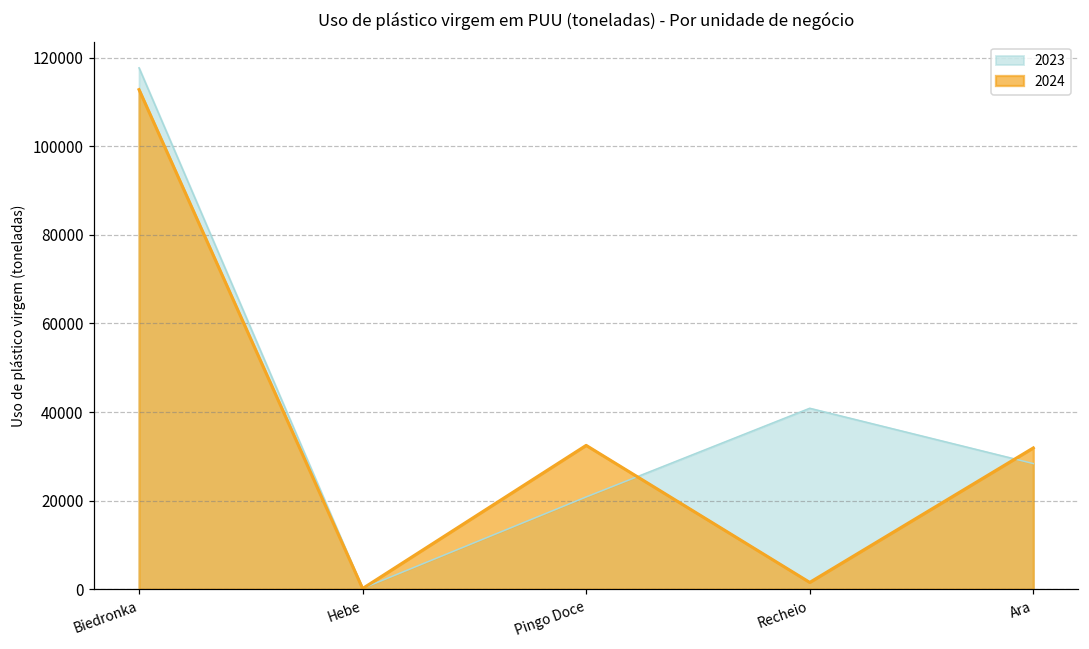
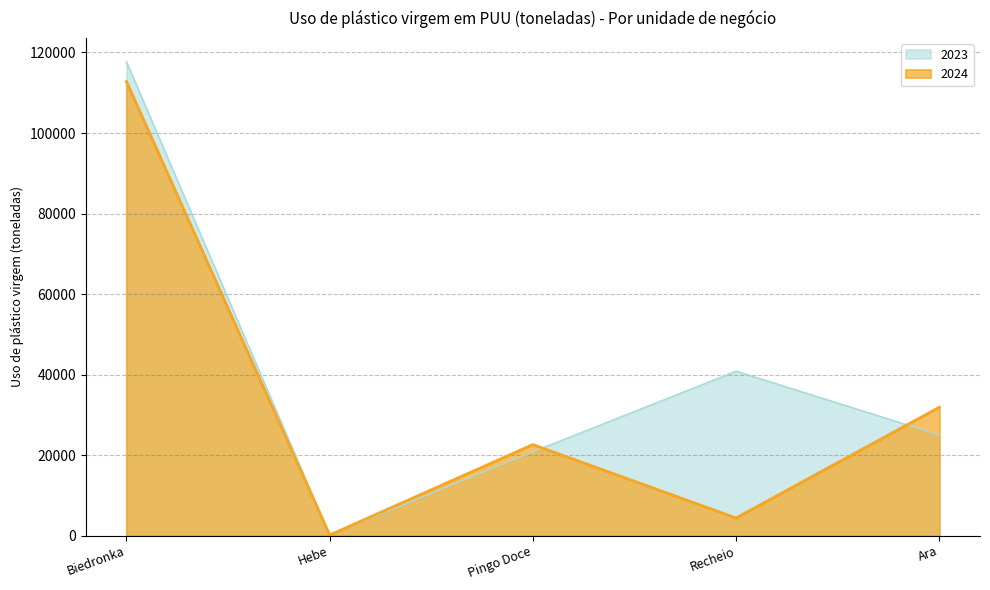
  {
    "2023": {
      "Biedronka": 118000,
      "Pingo Doce": 21000,
      "Recheio": 41000,
-     "Ara": 28000
+     "Ara": 25000
    },
    "2024": {
      "Biedronka": 113000,
-     "Pingo Doce": 32000,
-     "Recheio": 2000,
+     "Pingo Doce": 23000,
+     "Recheio": 4000,
      "Ara": 32000
    }
  }
